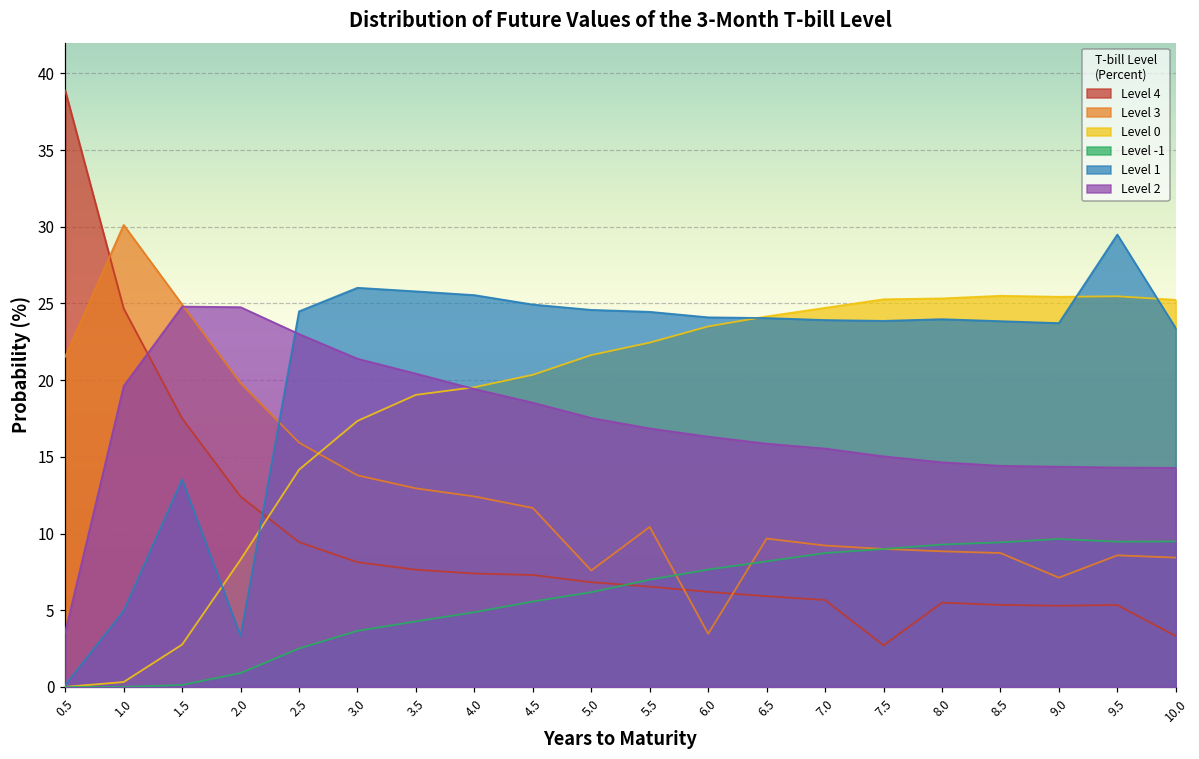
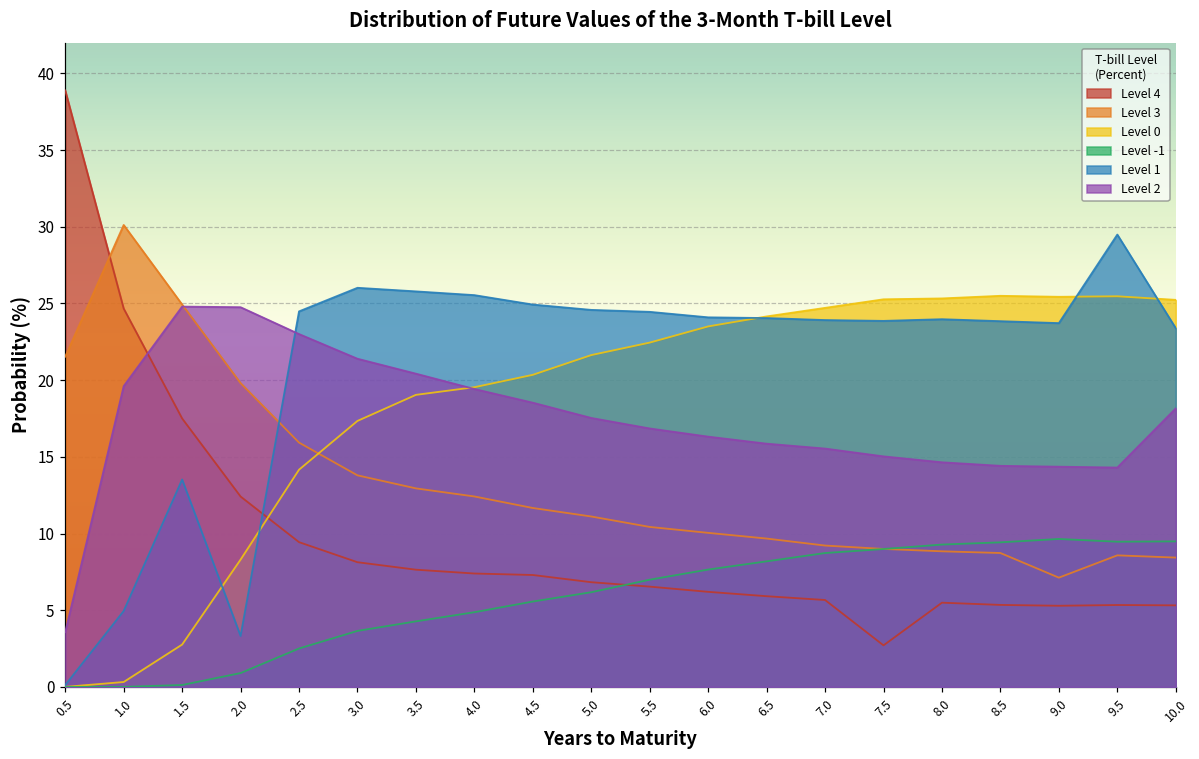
  {
    "Level 4": {
      "0.5": 38.9,
      "1.0": 24.7,
      "1.5": 17.5,
      "2.0": 12.4,
      "2.5": 9.4,
      "3.0": 8.1,
      "3.5": 7.6,
      "4.0": 7.4,
      "4.5": 7.3,
      "5.0": 6.8,
      "5.5": 6.5,
      "6.0": 6.2,
      "6.5": 5.9,
      "7.0": 5.7,
      "7.5": 2.7,
      "8.0": 5.5,
      "8.5": 5.3,
      "9.0": 5.3,
      "9.5": 5.3,
-     "10.0": 3.3
+     "10.0": 5.3
    },
    "Level 3": {
      "0.5": 21.5,
      "1.0": 30.1,
      "2.0": 19.8,
      "2.5": 15.9,
      "3.0": 13.8,
      "3.5": 12.9,
      "4.0": 12.4,
      "4.5": 11.7,
-     "5.0": 7.6,
+     "5.0": 11.1,
      "5.5": 10.4,
-     "6.0": 3.5,
+     "6.0": 10.0,
      "6.5": 9.7,
      "7.0": 9.2,
      "8.0": 8.8,
      "8.5": 8.7,
      "9.0": 7.1,
      "9.5": 8.6,
      "10.0": 8.4
    },
    "Level 0": {
      "1.0": 0.3,
      "1.5": 2.8,
      "2.0": 8.3,
      "2.5": 14.2,
      "3.0": 17.3,
      "3.5": 19.0,
      "4.5": 20.3,
      "5.0": 21.6,
      "5.5": 22.5,
      "6.0": 23.5,
      "7.0": 24.7,
      "7.5": 25.3,
      "8.0": 25.3,
      "8.5": 25.5,
      "9.0": 25.4,
      "9.5": 25.5,
      "10.0": 25.2
    },
    "Level -1": {
      "1.0": 0.0,
      "1.5": 0.1,
      "2.0": 0.9,
      "2.5": 2.5,
      "3.0": 3.7,
      "3.5": 4.3,
      "4.0": 4.9,
      "4.5": 5.6,
      "5.0": 6.2,
      "5.5": 7.0,
      "6.0": 7.7,
      "6.5": 8.2,
      "7.0": 8.7,
      "8.0": 9.3,
      "8.5": 9.4,
      "9.0": 9.6,
      "9.5": 9.5,
      "10.0": 9.5
    },
    "Level 1": {
      "1.0": 5.0,
      "1.5": 13.5,
      "2.0": 3.3,
      "2.5": 24.5,
      "3.0": 26.0,
      "3.5": 25.8,
      "4.0": 25.5,
      "4.5": 24.9,
      "5.0": 24.6,
      "5.5": 24.5,
      "6.0": 24.1,
      "7.0": 23.9,
      "7.5": 23.9,
      "8.0": 24.0,
      "8.5": 23.8,
      "9.0": 23.7,
      "9.5": 29.5,
      "10.0": 23.4
    },
    "Level 2": {
      "0.5": 3.6,
      "1.0": 19.6,
      "2.0": 24.8,
      "2.5": 23.0,
      "3.0": 21.4,
      "3.5": 20.4,
      "4.5": 18.5,
      "5.0": 17.5,
      "5.5": 16.9,
      "6.0": 16.3,
      "6.5": 15.9,
      "7.0": 15.5,
      "7.5": 15.0,
      "8.0": 14.6,
      "8.5": 14.4,
      "9.0": 14.4,
      "9.5": 14.3,
-     "10.0": 14.3
+     "10.0": 18.2
    }
  }
